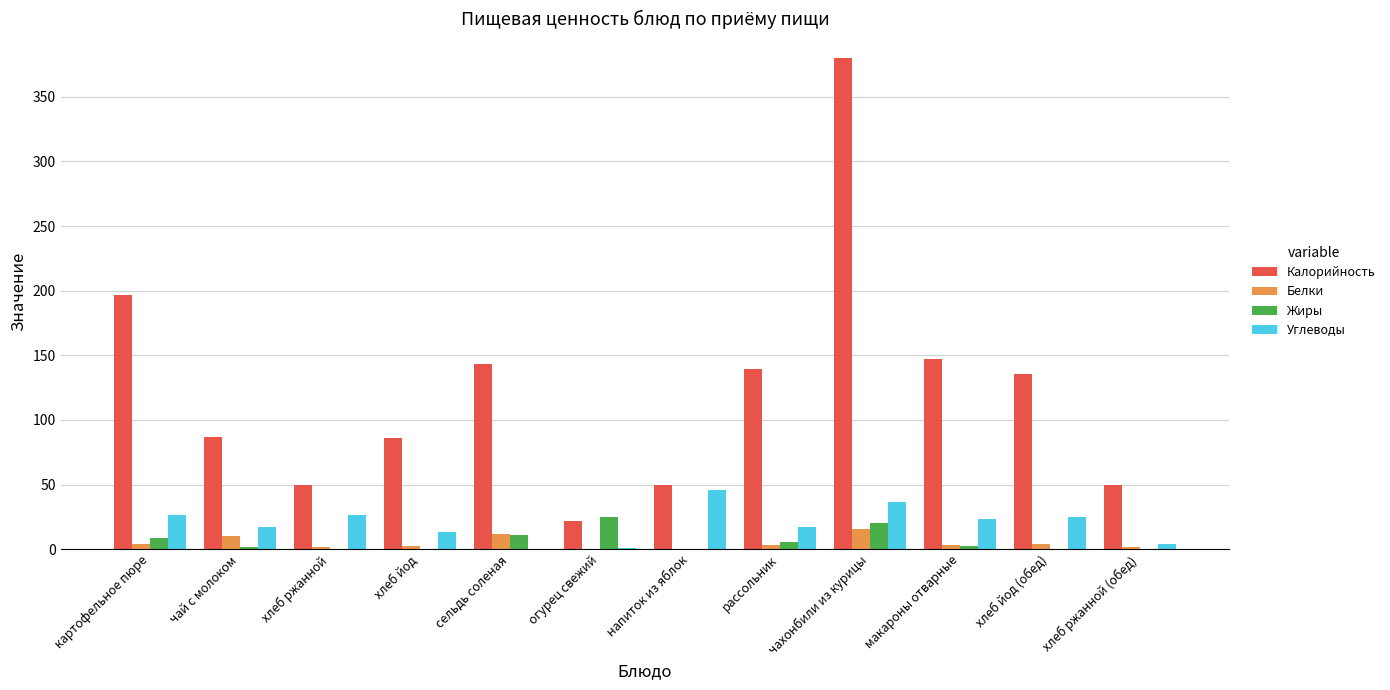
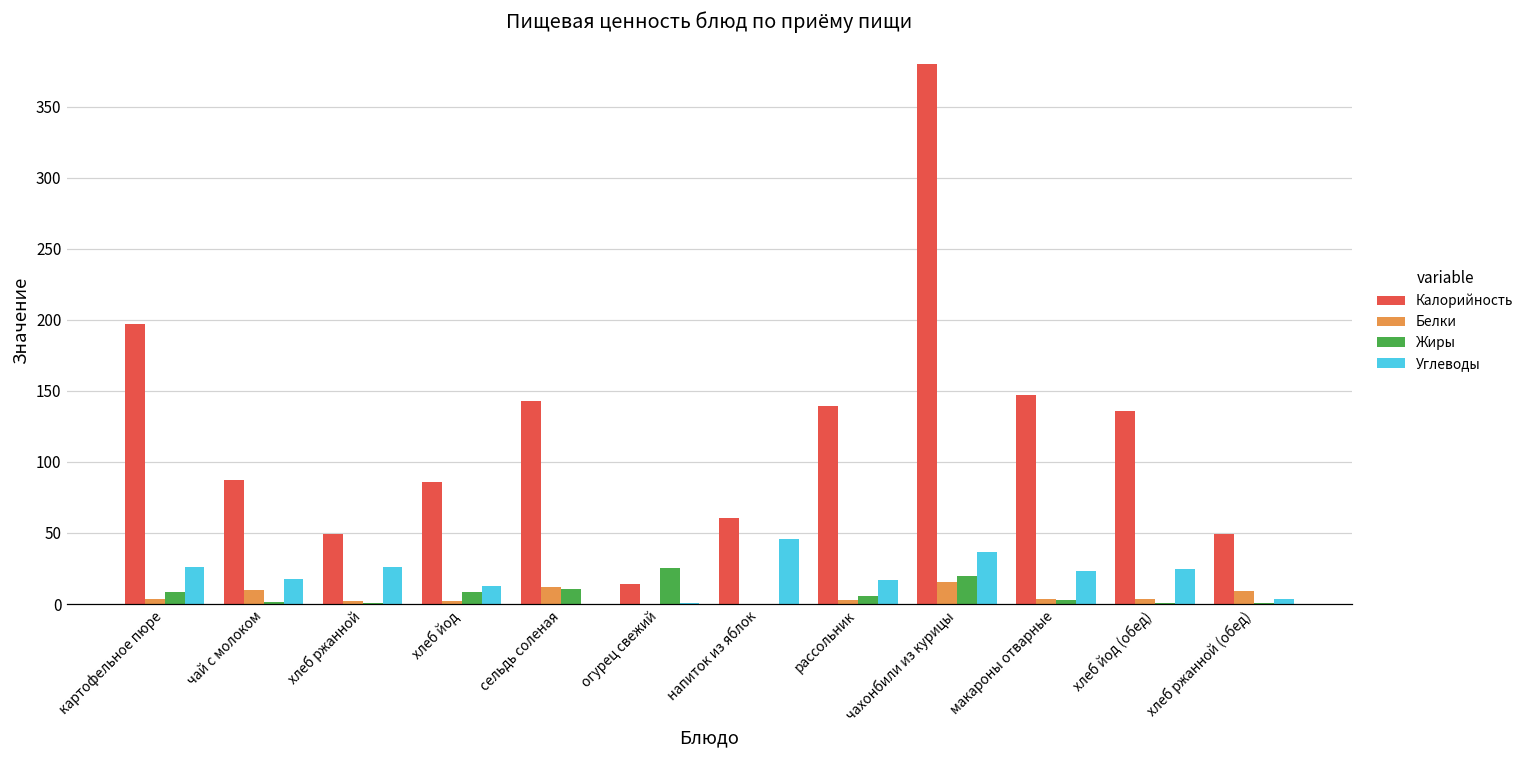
  {
    "Калорийность": {
      "картофельное пюре": 197,
      "чай с молоком": 87,
      "хлеб ржанной": 50,
      "хлеб йод": 86,
      "сельдь соленая": 143,
-     "огурец свежий": 22,
-     "напиток из яблок": 49,
+     "огурец свежий": 14,
+     "напиток из яблок": 61,
      "рассольник": 140,
      "чахонбили из курицы": 380,
      "макароны отварные": 147,
      "хлеб йод (обед)": 136,
      "хлеб ржанной (обед)": 50
    },
    "Белки": {
      "картофельное пюре": 4,
      "чай с молоком": 10,
      "хлеб ржанной": 2,
      "хлеб йод": 2,
      "сельдь соленая": 12,
      "напиток из яблок": 0,
      "рассольник": 3,
      "чахонбили из курицы": 16,
      "макароны отварные": 4,
      "хлеб йод (обед)": 4,
-     "хлеб ржанной (обед)": 2
+     "хлеб ржанной (обед)": 9
    },
    "Жиры": {
      "картофельное пюре": 9,
-     "хлеб йод": 0,
+     "хлеб йод": 8,
      "сельдь соленая": 11,
      "огурец свежий": 25,
      "напиток из яблок": 0,
      "рассольник": 6,
      "чахонбили из курицы": 20,
      "макароны отварные": 3
    },
    "Углеводы": {
      "картофельное пюре": 26,
      "чай с молоком": 17,
      "хлеб ржанной": 26,
      "хлеб йод": 13,
      "сельдь соленая": 0,
      "напиток из яблок": 46,
      "рассольник": 17,
      "чахонбили из курицы": 37,
      "макароны отварные": 23,
      "хлеб йод (обед)": 25,
      "хлеб ржанной (обед)": 4
    }
  }
